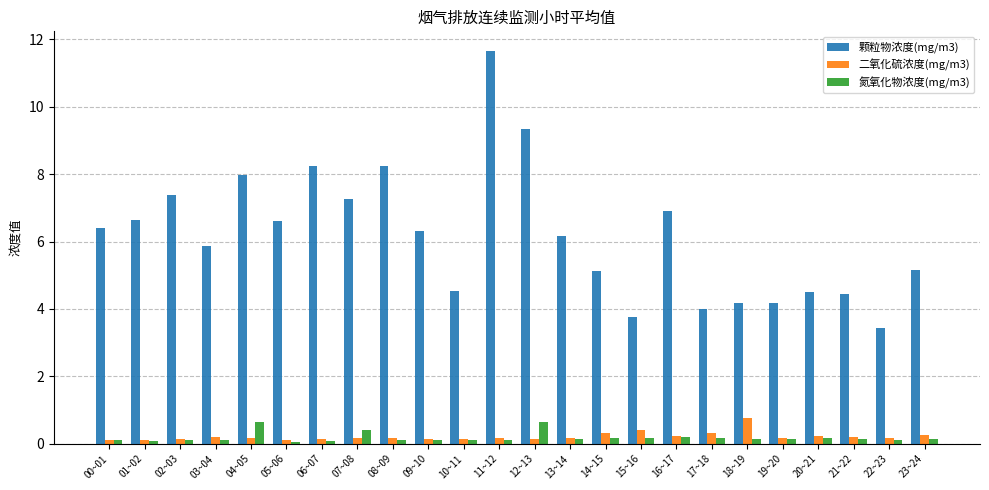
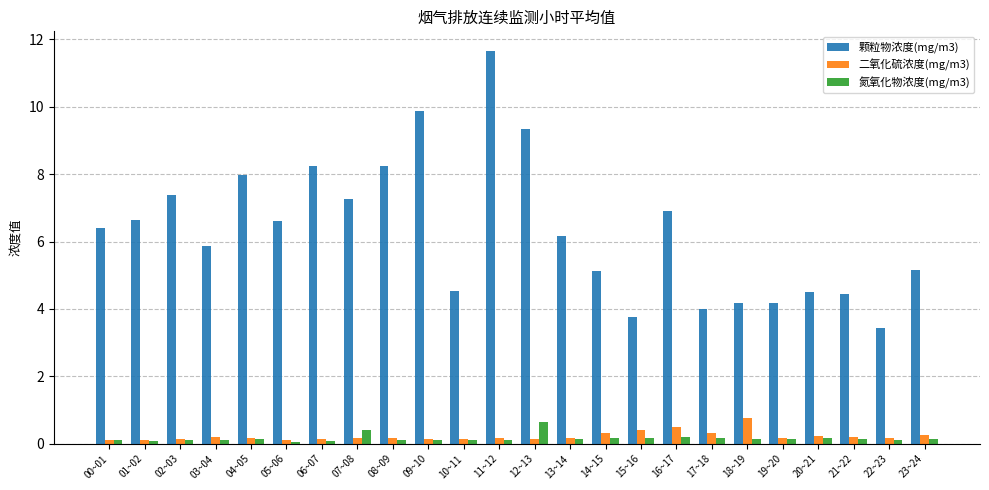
  {
    "颗粒物浓度(mg/m3)": {
      "00~01": 6.4,
      "01~02": 6.7,
      "02~03": 7.4,
      "03~04": 5.9,
      "04~05": 8.0,
      "05~06": 6.6,
      "06~07": 8.2,
      "07~08": 7.3,
      "08~09": 8.2,
-     "09~10": 6.3,
+     "09~10": 9.9,
      "10~11": 4.5,
      "11~12": 11.7,
      "12~13": 9.4,
      "13~14": 6.2,
      "14~15": 5.1,
      "15~16": 3.8,
      "16~17": 6.9,
      "17~18": 4.0,
      "18~19": 4.2,
      "19~20": 4.2,
      "20~21": 4.5,
      "21~22": 4.4,
      "22~23": 3.5,
      "23~24": 5.2
    },
    "二氧化硫浓度(mg/m3)": {
      "00~01": 0.1,
      "01~02": 0.1,
      "02~03": 0.1,
      "03~04": 0.2,
      "04~05": 0.2,
      "05~06": 0.1,
      "06~07": 0.1,
      "07~08": 0.2,
      "08~09": 0.2,
      "09~10": 0.2,
      "10~11": 0.2,
      "11~12": 0.2,
      "12~13": 0.2,
      "13~14": 0.2,
      "14~15": 0.3,
      "15~16": 0.4,
-     "16~17": 0.2,
+     "16~17": 0.5,
      "17~18": 0.3,
      "18~19": 0.8,
      "19~20": 0.2,
      "20~21": 0.2,
      "21~22": 0.2,
      "22~23": 0.2,
      "23~24": 0.3
    },
    "氮氧化物浓度(mg/m3)": {
      "00~01": 0.1,
      "01~02": 0.1,
      "02~03": 0.1,
      "03~04": 0.1,
-     "04~05": 0.7,
+     "04~05": 0.2,
      "07~08": 0.4,
      "08~09": 0.1,
      "09~10": 0.1,
      "10~11": 0.1,
      "11~12": 0.1,
      "12~13": 0.7,
      "13~14": 0.1,
      "14~15": 0.2,
      "15~16": 0.2,
      "16~17": 0.2,
      "17~18": 0.2,
      "18~19": 0.2,
      "19~20": 0.1,
      "20~21": 0.2,
      "21~22": 0.1,
      "22~23": 0.1,
      "23~24": 0.1
    }
  }
